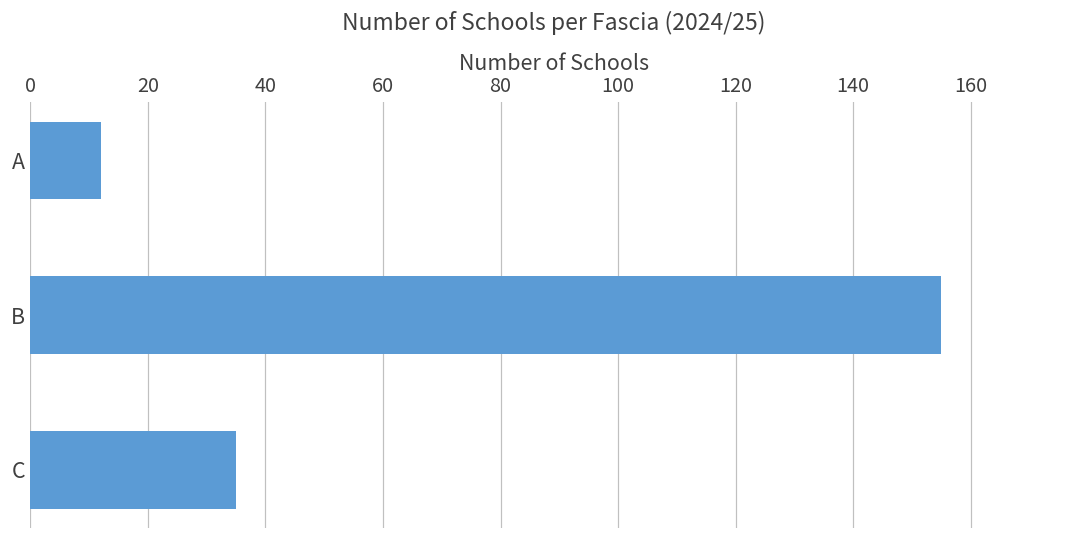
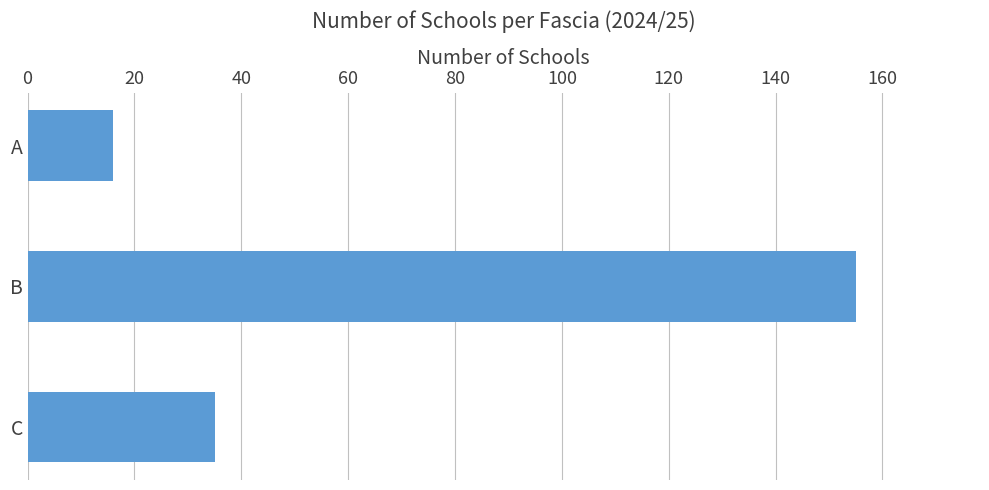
  {
-   "A": 12,
+   "A": 16,
    "B": 155,
    "C": 35
  }
